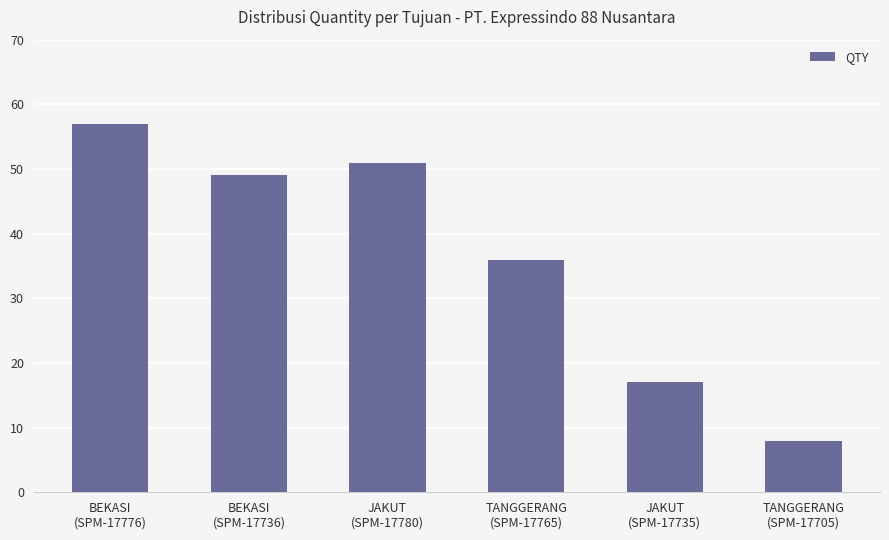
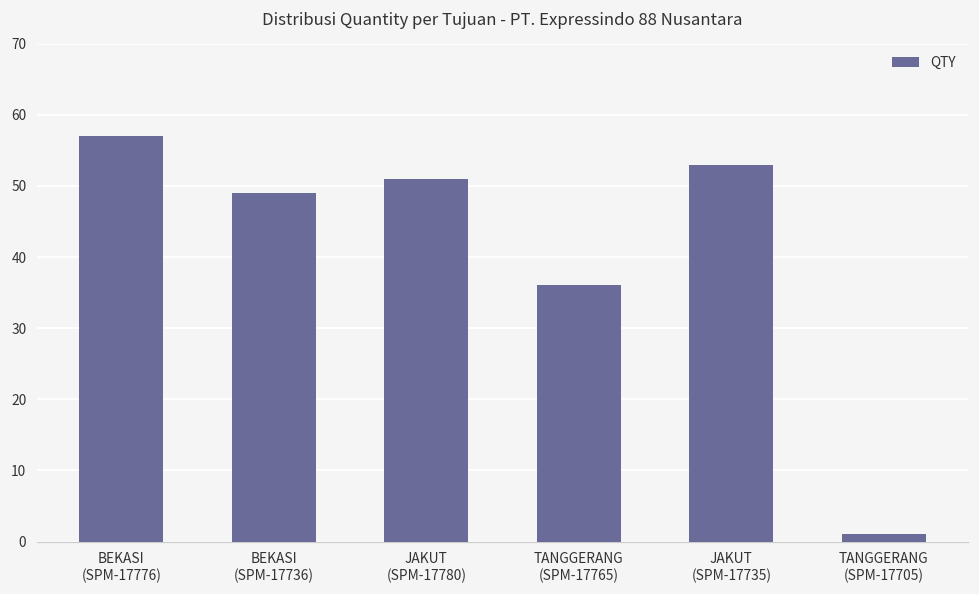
  {
    "BEKASI (SPM-17776)": 57,
    "BEKASI (SPM-17736)": 49,
    "JAKUT (SPM-17780)": 51,
    "TANGGERANG (SPM-17765)": 36,
-   "JAKUT (SPM-17735)": 17,
-   "TANGGERANG (SPM-17705)": 8
+   "JAKUT (SPM-17735)": 53,
+   "TANGGERANG (SPM-17705)": 1
  }
